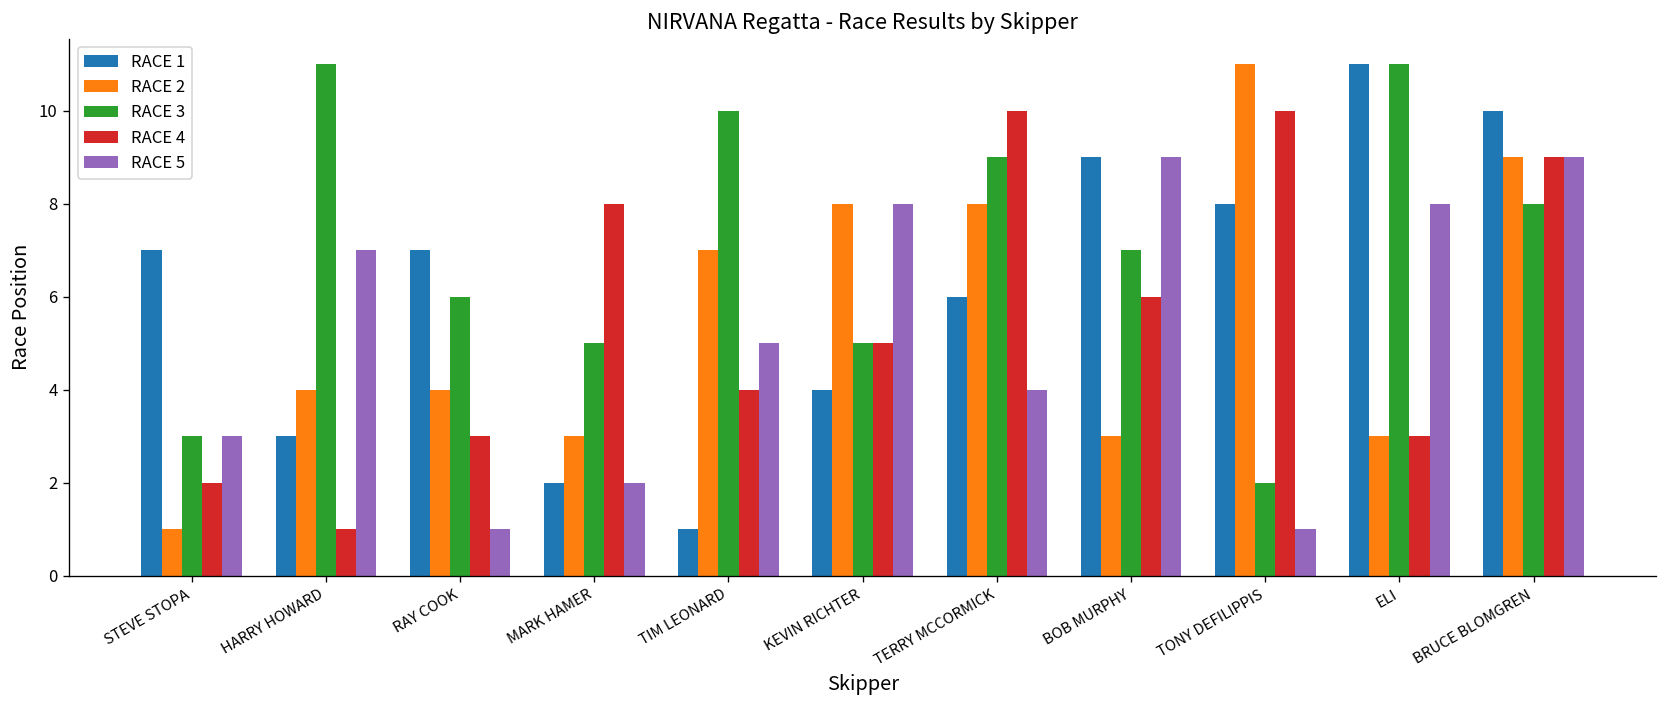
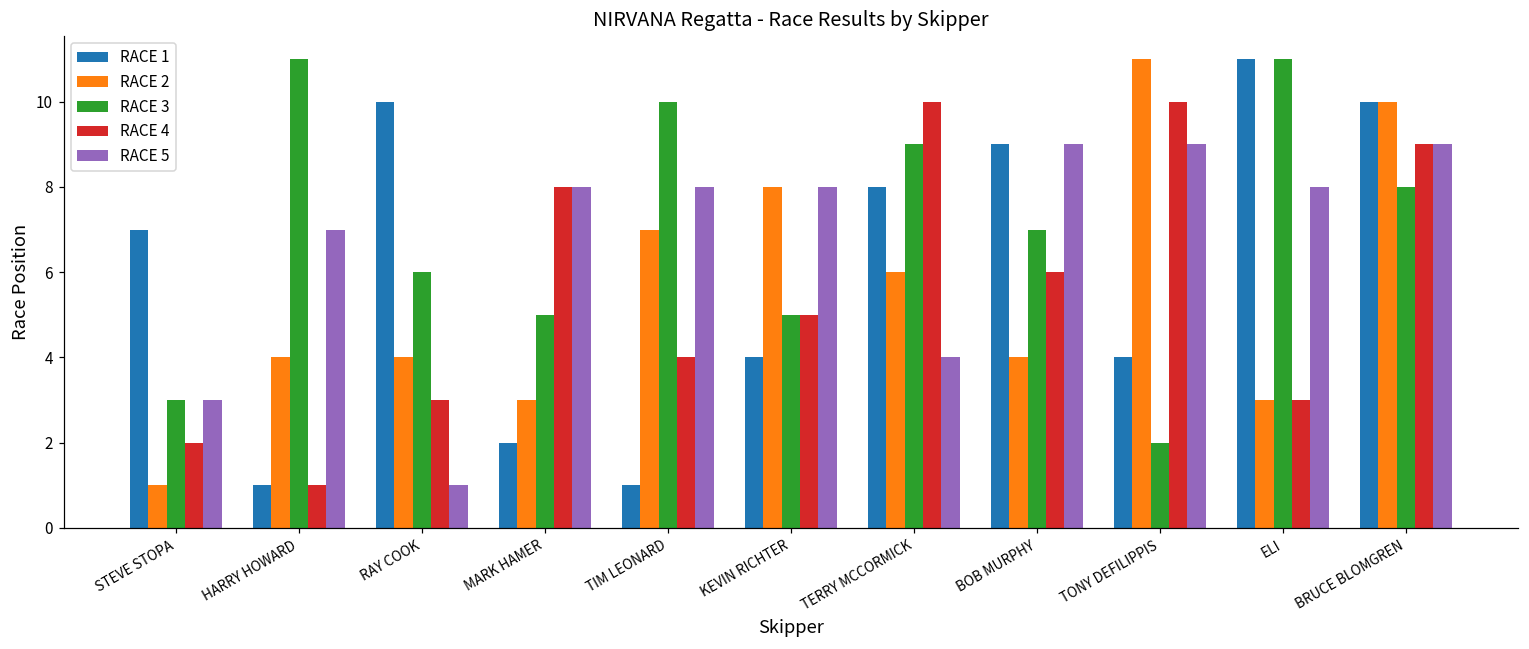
  {
    "RACE 1": {
      "STEVE STOPA": 7,
-     "HARRY HOWARD": 3,
-     "RAY COOK": 7,
+     "HARRY HOWARD": 1,
+     "RAY COOK": 10,
      "MARK HAMER": 2,
      "TIM LEONARD": 1,
      "KEVIN RICHTER": 4,
-     "TERRY MCCORMICK": 6,
+     "TERRY MCCORMICK": 8,
      "BOB MURPHY": 9,
-     "TONY DEFILIPPIS": 8,
+     "TONY DEFILIPPIS": 4,
      "ELI": 11,
      "BRUCE BLOMGREN": 10
    },
    "RACE 2": {
      "STEVE STOPA": 1,
      "HARRY HOWARD": 4,
      "RAY COOK": 4,
      "MARK HAMER": 3,
      "TIM LEONARD": 7,
      "KEVIN RICHTER": 8,
-     "TERRY MCCORMICK": 8,
-     "BOB MURPHY": 3,
+     "TERRY MCCORMICK": 6,
+     "BOB MURPHY": 4,
      "TONY DEFILIPPIS": 11,
      "ELI": 3,
-     "BRUCE BLOMGREN": 9
+     "BRUCE BLOMGREN": 10
    },
    "RACE 3": {
      "STEVE STOPA": 3,
      "HARRY HOWARD": 11,
      "RAY COOK": 6,
      "MARK HAMER": 5,
      "TIM LEONARD": 10,
      "KEVIN RICHTER": 5,
      "TERRY MCCORMICK": 9,
      "BOB MURPHY": 7,
      "TONY DEFILIPPIS": 2,
      "ELI": 11,
      "BRUCE BLOMGREN": 8
    },
    "RACE 4": {
      "STEVE STOPA": 2,
      "HARRY HOWARD": 1,
      "RAY COOK": 3,
      "MARK HAMER": 8,
      "TIM LEONARD": 4,
      "KEVIN RICHTER": 5,
      "TERRY MCCORMICK": 10,
      "BOB MURPHY": 6,
      "TONY DEFILIPPIS": 10,
      "ELI": 3,
      "BRUCE BLOMGREN": 9
    },
    "RACE 5": {
      "STEVE STOPA": 3,
      "HARRY HOWARD": 7,
      "RAY COOK": 1,
-     "MARK HAMER": 2,
-     "TIM LEONARD": 5,
+     "MARK HAMER": 8,
+     "TIM LEONARD": 8,
      "KEVIN RICHTER": 8,
      "TERRY MCCORMICK": 4,
      "BOB MURPHY": 9,
-     "TONY DEFILIPPIS": 1,
+     "TONY DEFILIPPIS": 9,
      "ELI": 8,
      "BRUCE BLOMGREN": 9
    }
  }
